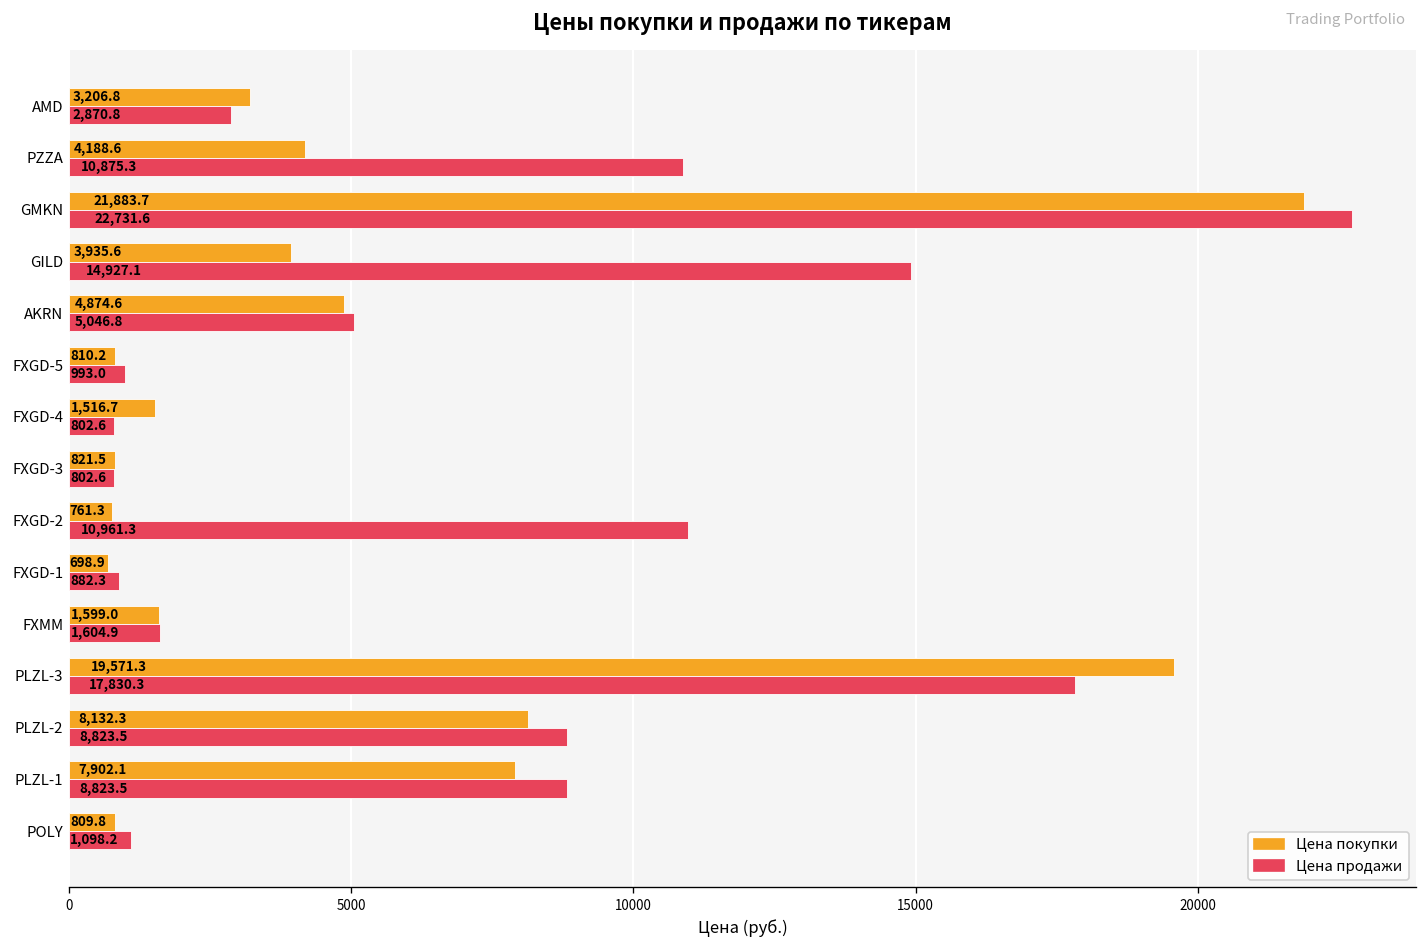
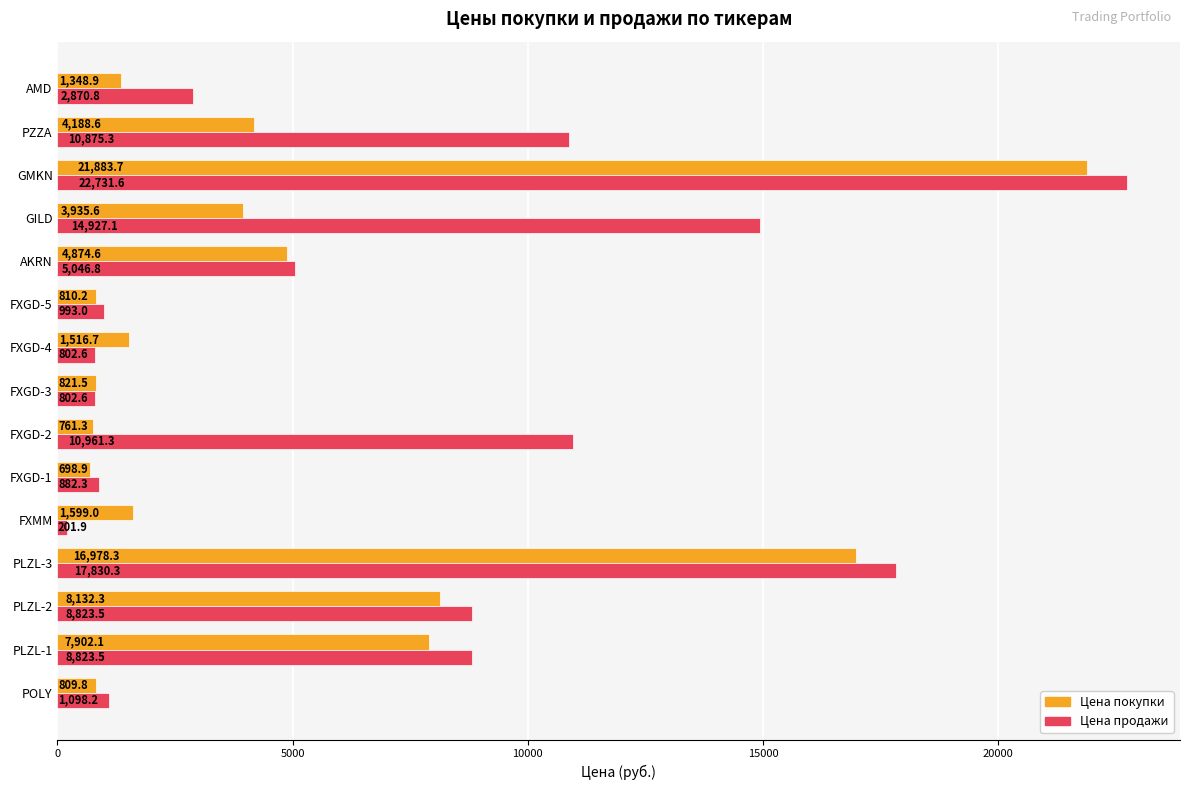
  {
    "Цена покупки": {
-     "AMD": "3,206.8",
+     "AMD": "1,348.9",
      "PZZA": "4,188.6",
      "GMKN": "21,883.7",
      "GILD": "3,935.6",
      "AKRN": "4,874.6",
      "FXGD-5": "810.2",
      "FXGD-4": "1,516.7",
      "FXGD-3": "821.5",
      "FXGD-2": "761.3",
      "FXGD-1": "698.9",
      "FXMM": "1,599.0",
-     "PLZL-3": "19,571.3",
+     "PLZL-3": "16,978.3",
      "PLZL-2": "8,132.3",
      "PLZL-1": "7,902.1",
      "POLY": "809.8"
    },
    "Цена продажи": {
      "AMD": "2,870.8",
      "PZZA": "10,875.3",
      "GMKN": "22,731.6",
      "GILD": "14,927.1",
      "AKRN": "5,046.8",
      "FXGD-5": "993.0",
      "FXGD-4": "802.6",
      "FXGD-3": "802.6",
      "FXGD-2": "10,961.3",
      "FXGD-1": "882.3",
-     "FXMM": "1,604.9",
+     "FXMM": "201.9",
      "PLZL-3": "17,830.3",
      "PLZL-2": "8,823.5",
      "PLZL-1": "8,823.5",
      "POLY": "1,098.2"
    }
  }
